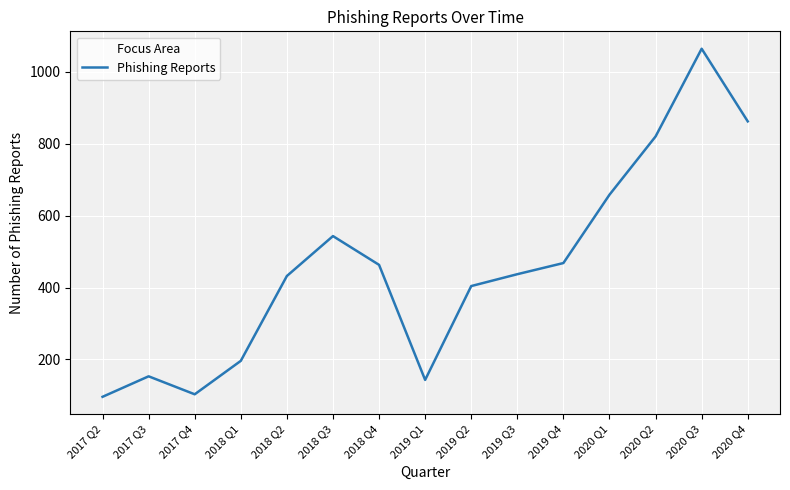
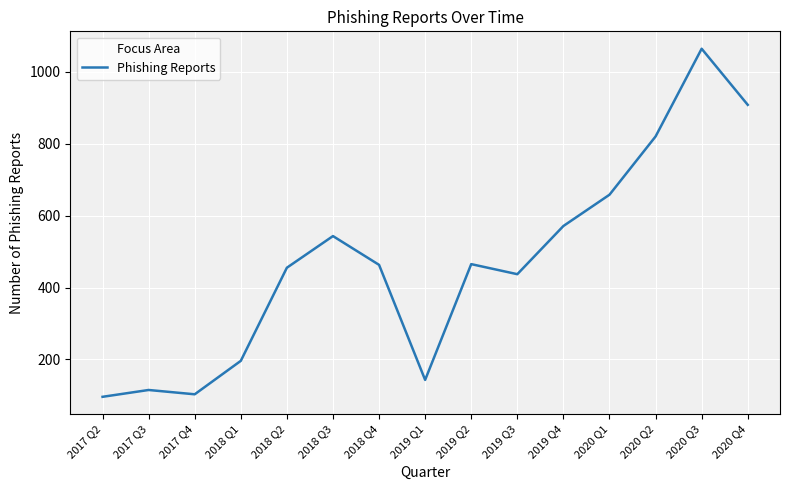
  {
    "2017 Q2": 100,
-   "2017 Q3": 150,
+   "2017 Q3": 120,
    "2017 Q4": 100,
    "2018 Q1": 200,
-   "2018 Q2": 430,
+   "2018 Q2": 460,
    "2018 Q3": 540,
    "2018 Q4": 460,
    "2019 Q1": 140,
-   "2019 Q2": 400,
+   "2019 Q2": 470,
    "2019 Q3": 440,
-   "2019 Q4": 470,
+   "2019 Q4": 570,
    "2020 Q1": 660,
    "2020 Q2": 820,
    "2020 Q3": 1060,
-   "2020 Q4": 860
+   "2020 Q4": 910
  }
